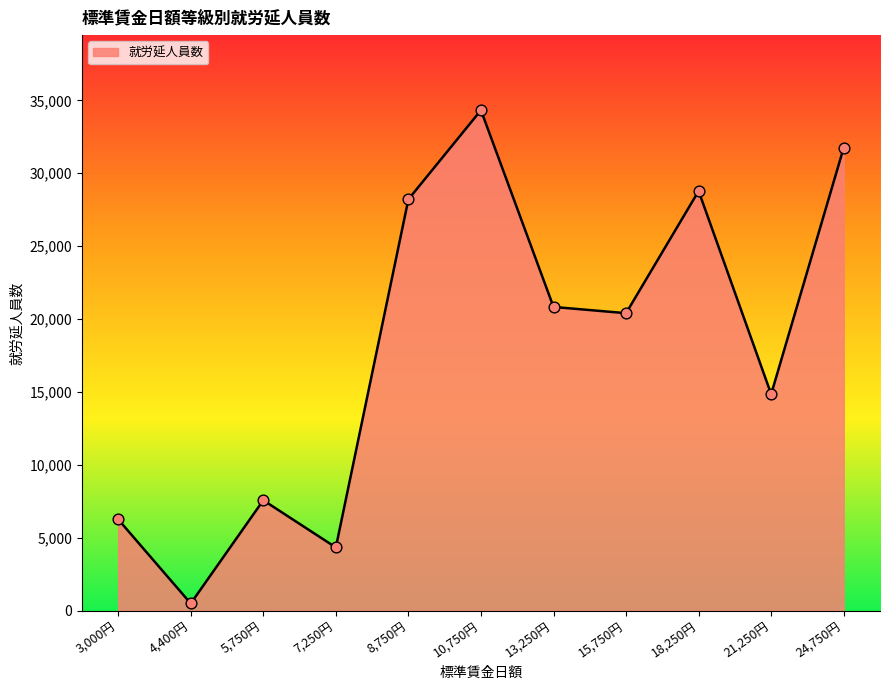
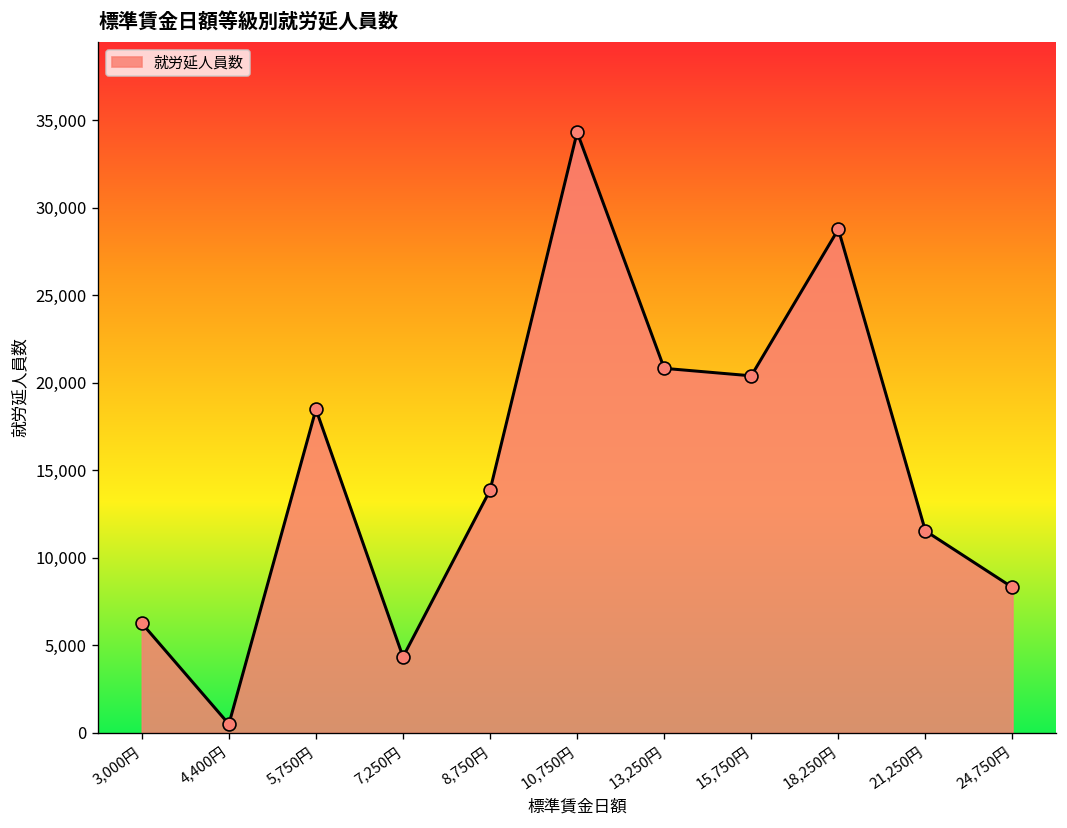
  {
    "3,000円": "6,300",
    "4,400円": "500",
-   "5,750円": "7,600",
+   "5,750円": "18,500",
    "7,250円": "4,300",
-   "8,750円": "28,200",
+   "8,750円": "13,900",
    "10,750円": "34,300",
    "13,250円": "20,800",
    "15,750円": "20,400",
    "18,250円": "28,800",
-   "21,250円": "14,900",
-   "24,750円": "31,800"
+   "21,250円": "11,500",
+   "24,750円": "8,300"
  }
